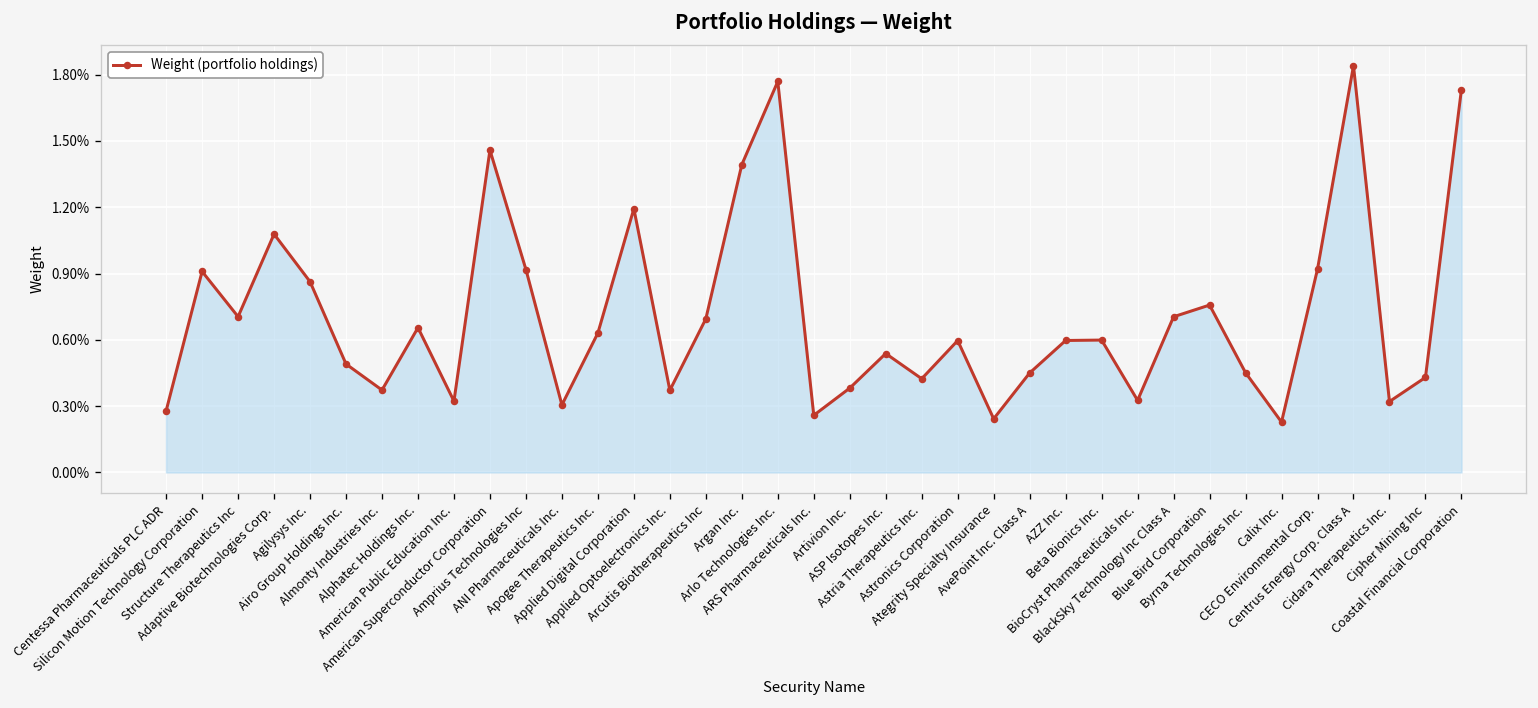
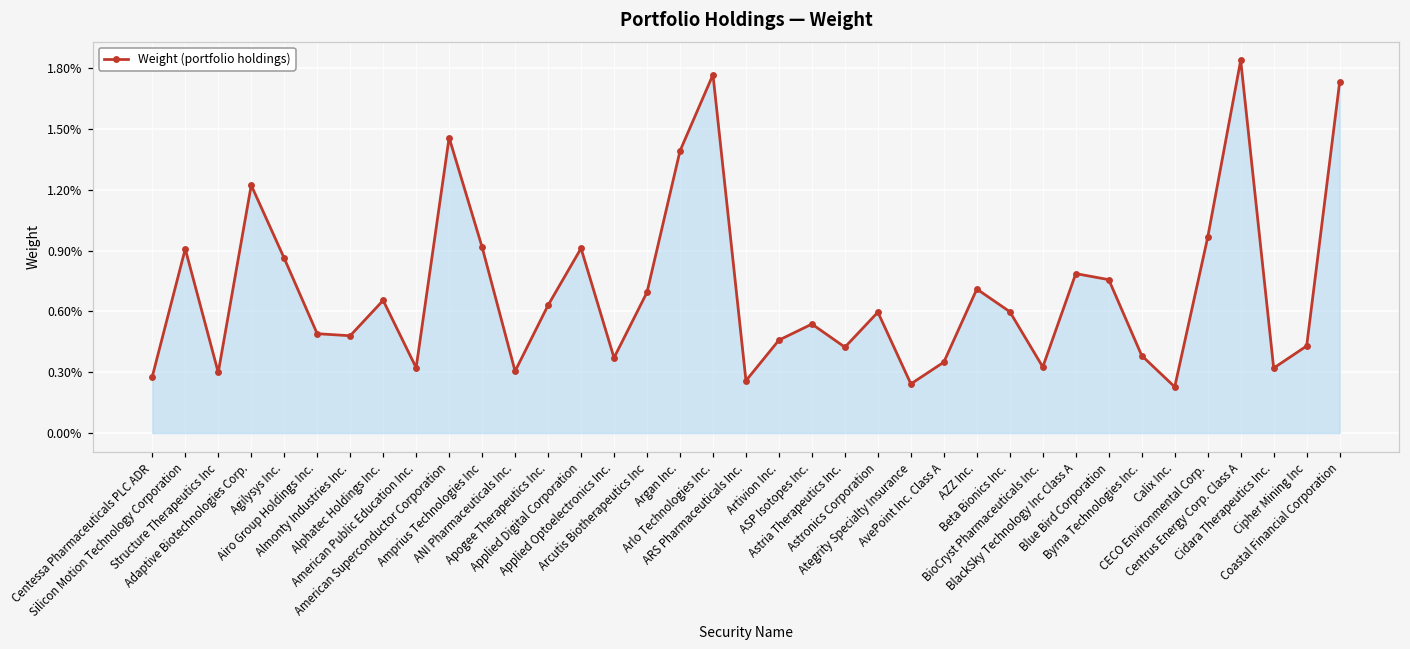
  {
    "Centessa Pharmaceuticals PLC ADR": "0.28%",
    "Silicon Motion Technology Corporation": "0.91%",
-   "Structure Therapeutics Inc": "0.70%",
-   "Adaptive Biotechnologies Corp.": "1.08%",
+   "Structure Therapeutics Inc": "0.30%",
+   "Adaptive Biotechnologies Corp.": "1.22%",
    "Agilysys Inc.": "0.86%",
    "Airo Group Holdings Inc.": "0.49%",
-   "Almonty Industries Inc.": "0.37%",
+   "Almonty Industries Inc.": "0.48%",
    "Alphatec Holdings Inc.": "0.65%",
    "American Public Education Inc.": "0.32%",
    "American Superconductor Corporation": "1.46%",
    "Amprius Technologies Inc": "0.92%",
    "ANI Pharmaceuticals Inc.": "0.31%",
    "Apogee Therapeutics Inc.": "0.63%",
-   "Applied Digital Corporation": "1.19%",
+   "Applied Digital Corporation": "0.91%",
    "Applied Optoelectronics Inc.": "0.37%",
    "Arcutis Biotherapeutics Inc": "0.69%",
    "Argan Inc.": "1.39%",
    "Arlo Technologies Inc.": "1.77%",
    "ARS Pharmaceuticals Inc.": "0.26%",
-   "Artivion Inc.": "0.38%",
+   "Artivion Inc.": "0.46%",
    "ASP Isotopes Inc.": "0.54%",
    "Astria Therapeutics Inc.": "0.42%",
    "Astronics Corporation": "0.60%",
    "Ategrity Specialty Insurance": "0.24%",
-   "AvePoint Inc. Class A": "0.45%",
-   "AZZ Inc.": "0.60%",
+   "AvePoint Inc. Class A": "0.35%",
+   "AZZ Inc.": "0.71%",
    "Beta Bionics Inc.": "0.60%",
    "BioCryst Pharmaceuticals Inc.": "0.33%",
-   "BlackSky Technology Inc Class A": "0.70%",
+   "BlackSky Technology Inc Class A": "0.79%",
    "Blue Bird Corporation": "0.76%",
-   "Byrna Technologies Inc.": "0.45%",
+   "Byrna Technologies Inc.": "0.38%",
    "Calix Inc.": "0.23%",
-   "CECO Environmental Corp.": "0.92%",
+   "CECO Environmental Corp.": "0.97%",
    "Centrus Energy Corp. Class A": "1.84%",
    "Cidara Therapeutics Inc.": "0.32%",
    "Cipher Mining Inc": "0.43%",
    "Coastal Financial Corporation": "1.73%"
  }
